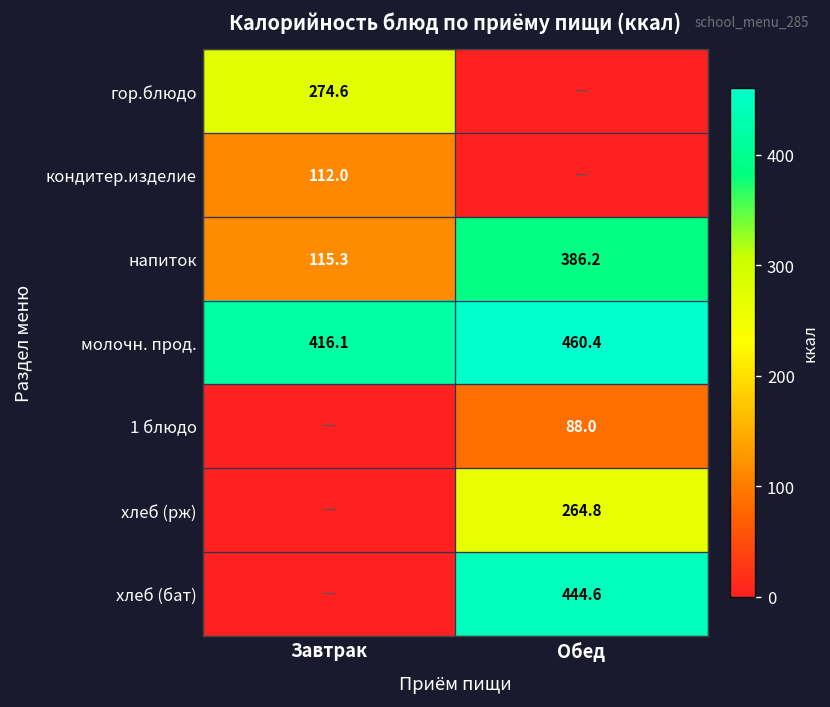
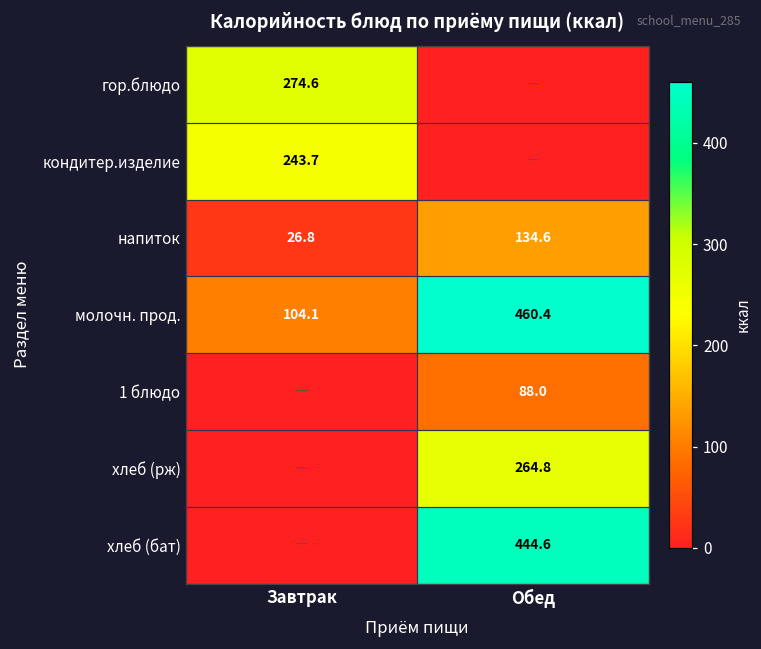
  {
    "гор.блюдо": {
      "Завтрак": 274.6
    },
    "кондитер.изделие": {
-     "Завтрак": 112.0
+     "Завтрак": 243.7
    },
    "напиток": {
-     "Завтрак": 115.3,
-     "Обед": 386.2
+     "Завтрак": 26.8,
+     "Обед": 134.6
    },
    "молочн. прод.": {
-     "Завтрак": 416.1,
+     "Завтрак": 104.1,
      "Обед": 460.4
    },
    "1 блюдо": {
      "Обед": 88.0
    },
    "хлеб (рж)": {
      "Обед": 264.8
    },
    "хлеб (бат)": {
      "Обед": 444.6
    }
  }
